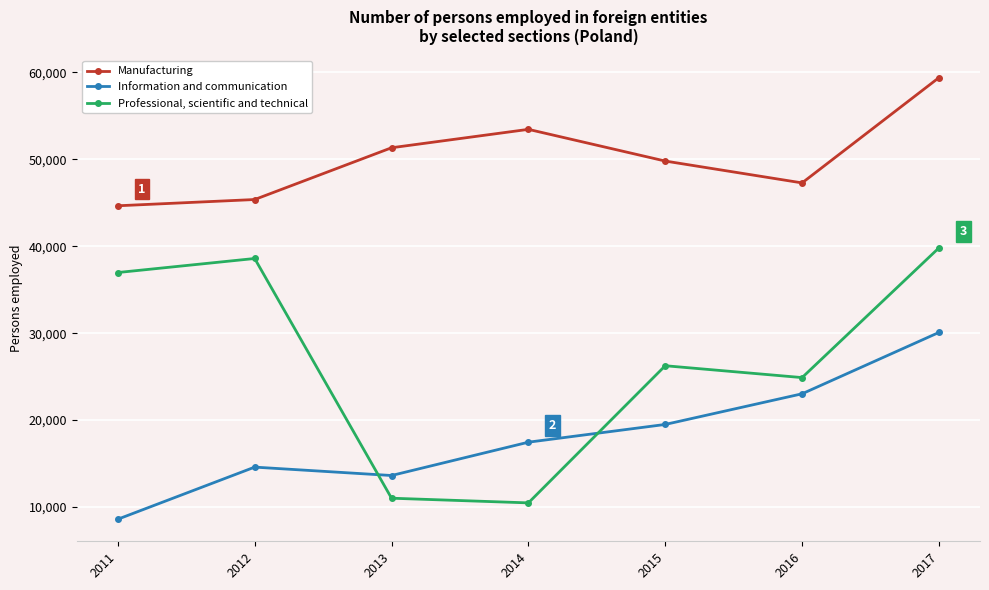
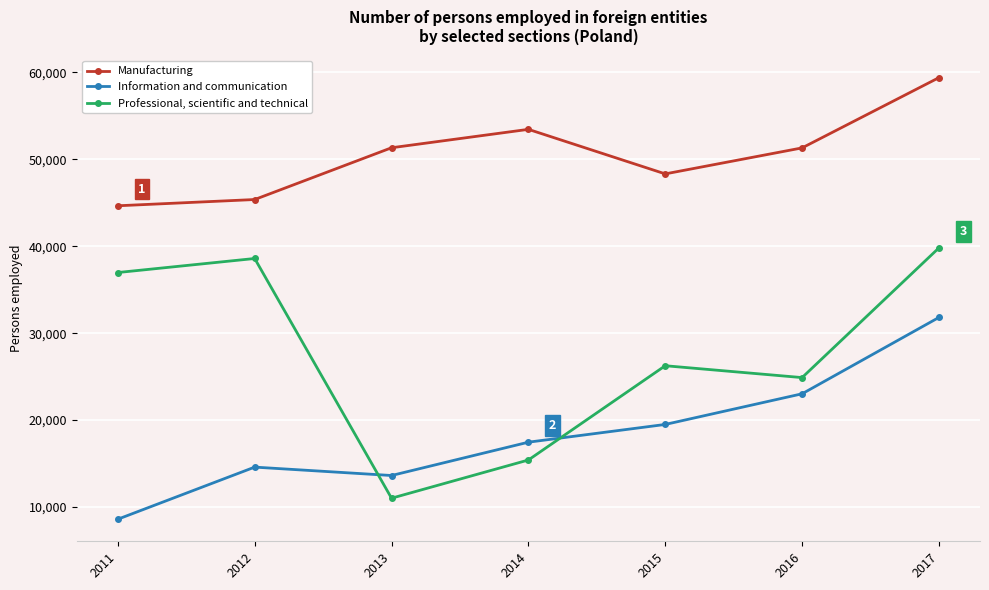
  {
    "Manufacturing": {
      "2012": "45,000",
      "2013": "51,000",
      "2014": "53,000",
-     "2015": "50,000",
-     "2016": "47,000",
+     "2015": "48,000",
+     "2016": "51,000",
      "2017": "59,000"
    },
    "Information and communication": {
      "2011": "9,000",
      "2012": "15,000",
      "2013": "14,000",
      "2015": "19,000",
      "2016": "23,000",
-     "2017": "30,000"
+     "2017": "32,000"
    },
    "Professional, scientific and technical": {
      "2011": "37,000",
      "2012": "39,000",
      "2013": "11,000",
-     "2014": "10,000",
+     "2014": "15,000",
      "2015": "26,000",
      "2016": "25,000"
    }
  }
